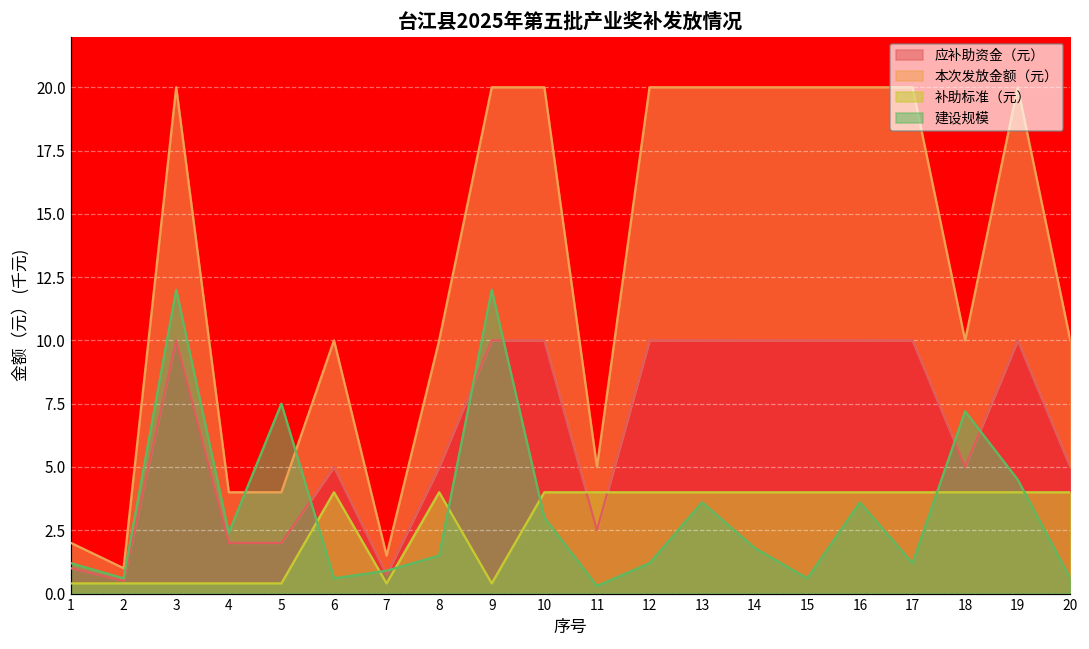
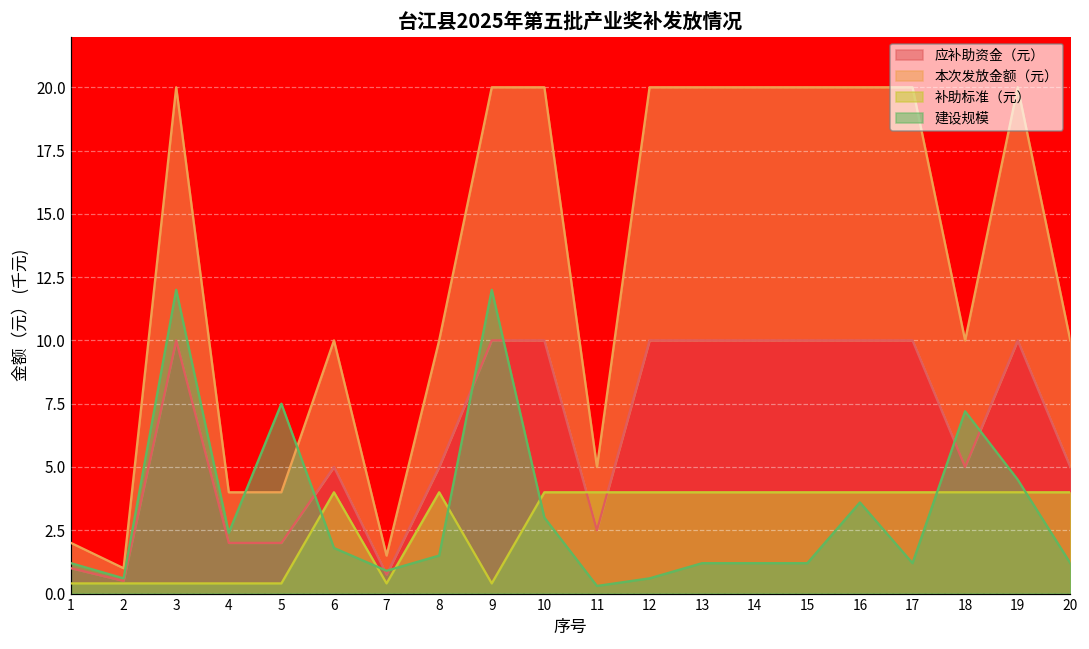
  {
    "建设规模": {
      "1": 1.2,
      "3": 12.0,
      "4": 2.4,
      "5": 7.5,
-     "6": 0.6,
+     "6": 1.8,
      "7": 0.9,
      "8": 1.5,
      "9": 12.0,
      "10": 3.0,
      "11": 0.3,
-     "12": 1.2,
-     "13": 3.6,
-     "14": 1.8,
-     "15": 0.6,
+     "12": 0.6,
+     "13": 1.2,
+     "14": 1.2,
+     "15": 1.2,
      "16": 3.6,
      "17": 1.2,
      "18": 7.2,
      "19": 4.5,
-     "20": 0.6
+     "20": 1.2
    }
  }
